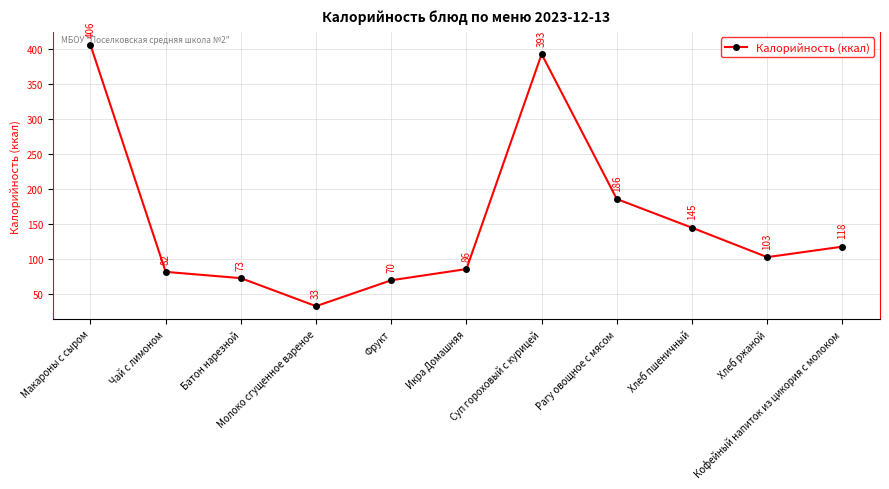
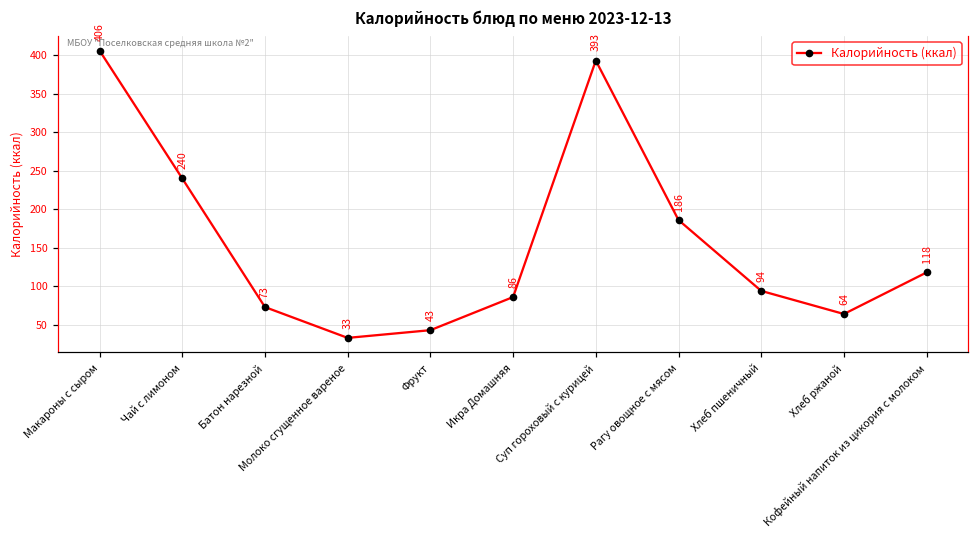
  {
    "Макароны с сыром": 406,
-   "Чай с лимоном": 82,
+   "Чай с лимоном": 240,
    "Батон нарезной": 73,
    "Молоко сгущенное вареное": 33,
-   "Фрукт": 70,
+   "Фрукт": 43,
    "Икра Домашняя": 86,
    "Суп гороховый с курицей": 393,
    "Рагу овощное с мясом": 186,
-   "Хлеб пшеничный": 145,
-   "Хлеб ржаной": 103,
+   "Хлеб пшеничный": 94,
+   "Хлеб ржаной": 64,
    "Кофейный напиток из цикория с молоком": 118
  }
